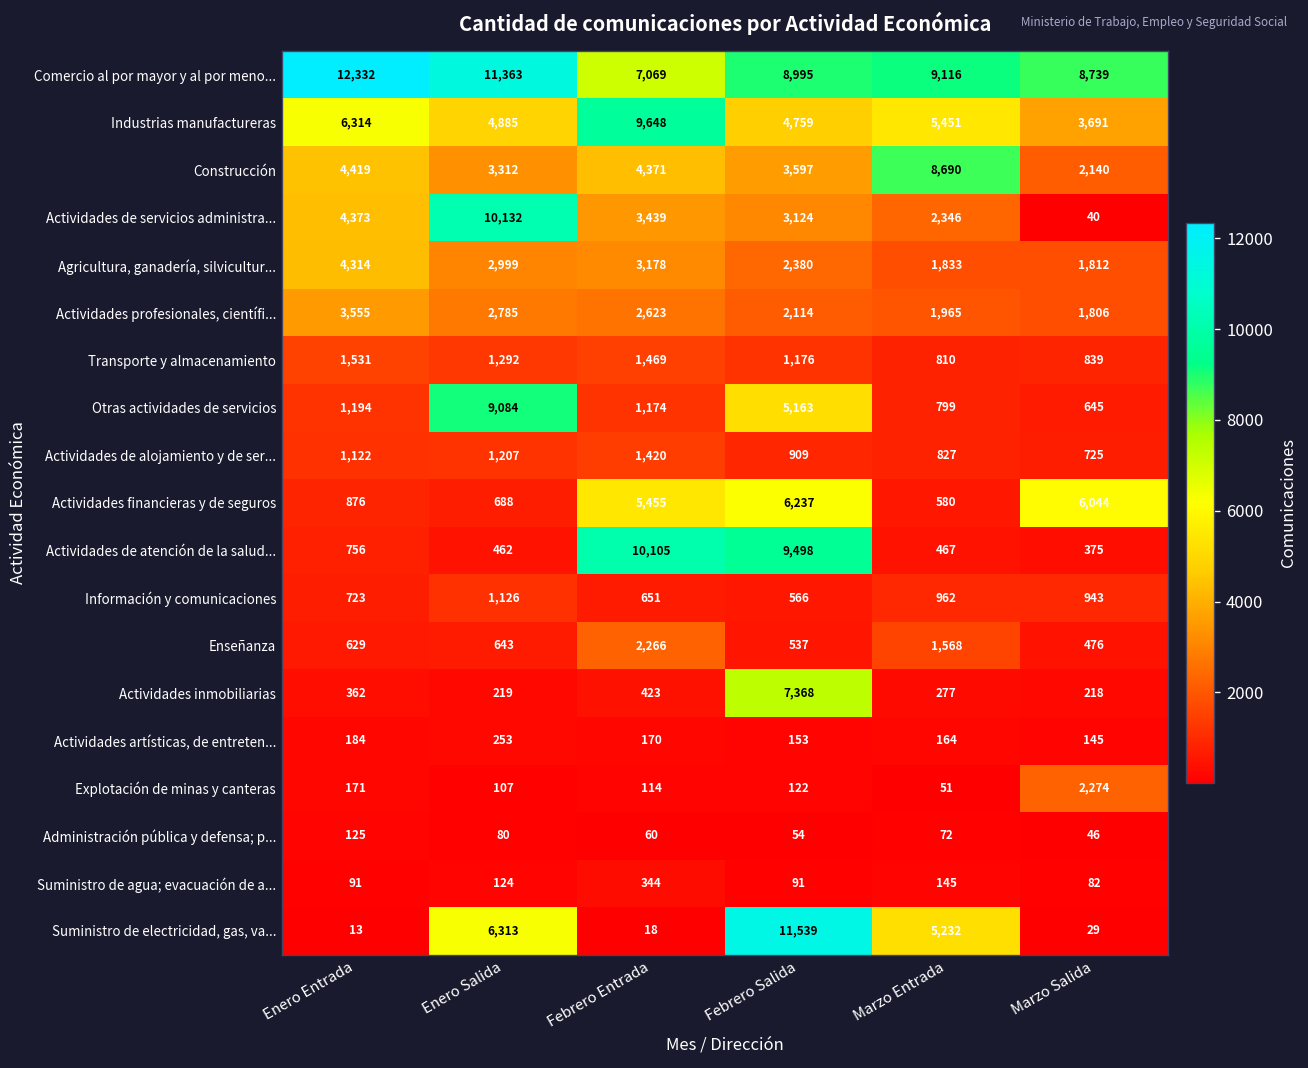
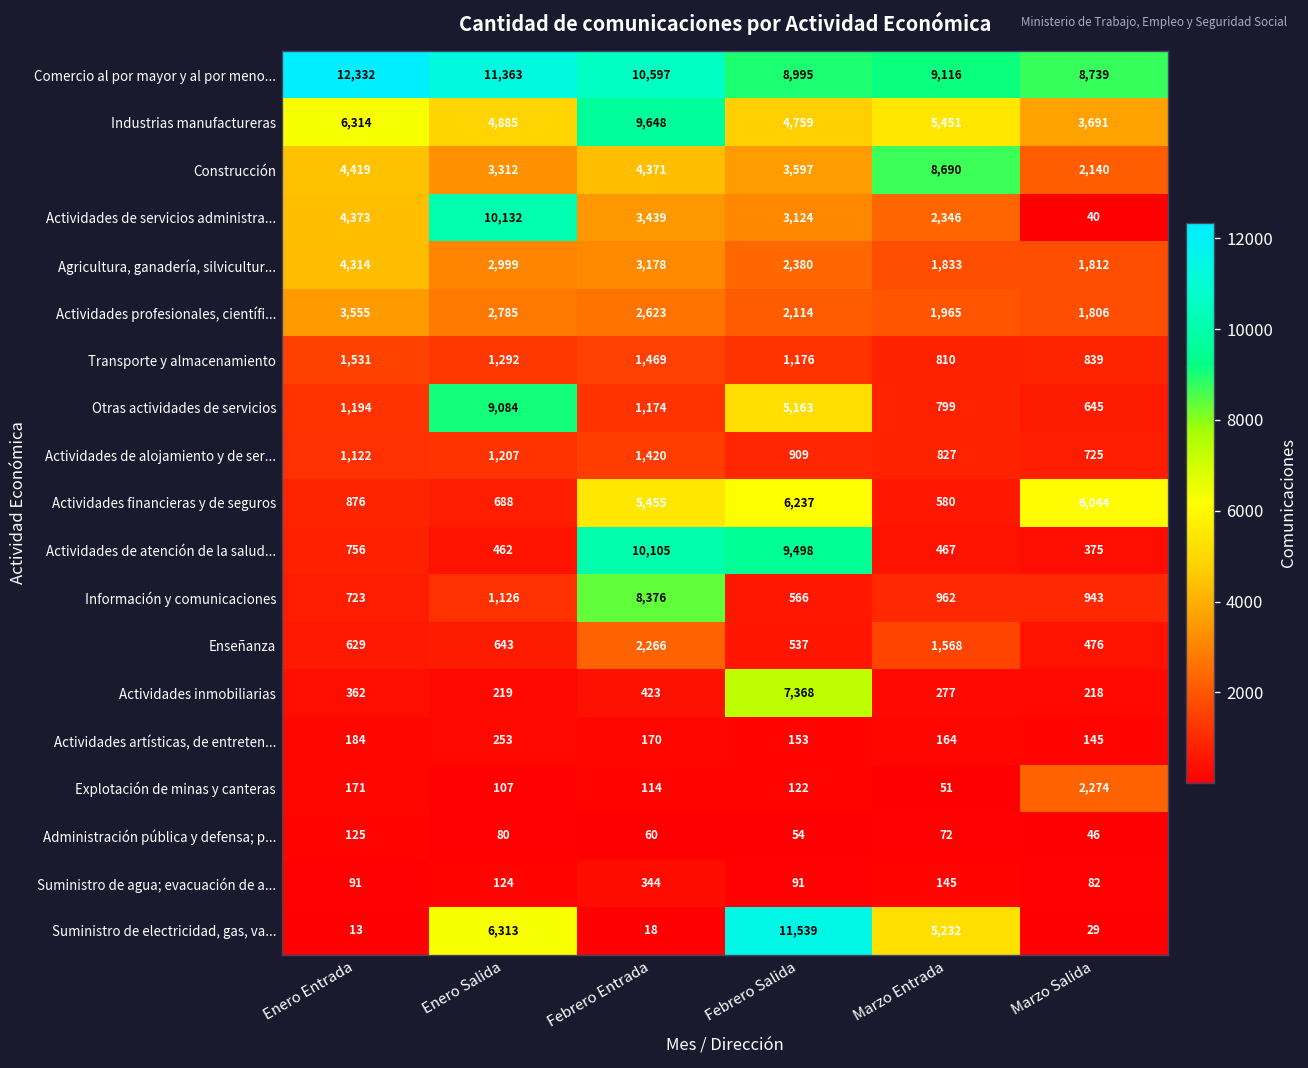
  {
    "Comercio al por mayor y al por meno...": {
      "Enero Entrada": "12,332",
      "Enero Salida": "11,363",
-     "Febrero Entrada": "7,069",
+     "Febrero Entrada": "10,597",
      "Febrero Salida": "8,995",
      "Marzo Entrada": "9,116",
      "Marzo Salida": "8,739"
    },
    "Industrias manufactureras": {
      "Enero Entrada": "6,314",
      "Enero Salida": "4,885",
      "Febrero Entrada": "9,648",
      "Febrero Salida": "4,759",
      "Marzo Entrada": "5,451",
      "Marzo Salida": "3,691"
    },
    "Construcción": {
      "Enero Entrada": "4,419",
      "Enero Salida": "3,312",
      "Febrero Entrada": "4,371",
      "Febrero Salida": "3,597",
      "Marzo Entrada": "8,690",
      "Marzo Salida": "2,140"
    },
    "Actividades de servicios administra...": {
      "Enero Entrada": "4,373",
      "Enero Salida": "10,132",
      "Febrero Entrada": "3,439",
      "Febrero Salida": "3,124",
      "Marzo Entrada": "2,346",
      "Marzo Salida": "40"
    },
    "Agricultura, ganadería, silvicultur...": {
      "Enero Entrada": "4,314",
      "Enero Salida": "2,999",
      "Febrero Entrada": "3,178",
      "Febrero Salida": "2,380",
      "Marzo Entrada": "1,833",
      "Marzo Salida": "1,812"
    },
    "Actividades profesionales, científi...": {
      "Enero Entrada": "3,555",
      "Enero Salida": "2,785",
      "Febrero Entrada": "2,623",
      "Febrero Salida": "2,114",
      "Marzo Entrada": "1,965",
      "Marzo Salida": "1,806"
    },
    "Transporte y almacenamiento": {
      "Enero Entrada": "1,531",
      "Enero Salida": "1,292",
      "Febrero Entrada": "1,469",
      "Febrero Salida": "1,176",
      "Marzo Entrada": "810",
      "Marzo Salida": "839"
    },
    "Otras actividades de servicios": {
      "Enero Entrada": "1,194",
      "Enero Salida": "9,084",
      "Febrero Entrada": "1,174",
      "Febrero Salida": "5,163",
      "Marzo Entrada": "799",
      "Marzo Salida": "645"
    },
    "Actividades de alojamiento y de ser...": {
      "Enero Entrada": "1,122",
      "Enero Salida": "1,207",
      "Febrero Entrada": "1,420",
      "Febrero Salida": "909",
      "Marzo Entrada": "827",
      "Marzo Salida": "725"
    },
    "Actividades financieras y de seguros": {
      "Enero Entrada": "876",
      "Enero Salida": "688",
      "Febrero Entrada": "5,455",
      "Febrero Salida": "6,237",
      "Marzo Entrada": "580",
      "Marzo Salida": "6,044"
    },
    "Actividades de atención de la salud...": {
      "Enero Entrada": "756",
      "Enero Salida": "462",
      "Febrero Entrada": "10,105",
      "Febrero Salida": "9,498",
      "Marzo Entrada": "467",
      "Marzo Salida": "375"
    },
    "Información y comunicaciones": {
      "Enero Entrada": "723",
      "Enero Salida": "1,126",
-     "Febrero Entrada": "651",
+     "Febrero Entrada": "8,376",
      "Febrero Salida": "566",
      "Marzo Entrada": "962",
      "Marzo Salida": "943"
    },
    "Enseñanza": {
      "Enero Entrada": "629",
      "Enero Salida": "643",
      "Febrero Entrada": "2,266",
      "Febrero Salida": "537",
      "Marzo Entrada": "1,568",
      "Marzo Salida": "476"
    },
    "Actividades inmobiliarias": {
      "Enero Entrada": "362",
      "Enero Salida": "219",
      "Febrero Entrada": "423",
      "Febrero Salida": "7,368",
      "Marzo Entrada": "277",
      "Marzo Salida": "218"
    },
    "Actividades artísticas, de entreten...": {
      "Enero Entrada": "184",
      "Enero Salida": "253",
      "Febrero Entrada": "170",
      "Febrero Salida": "153",
      "Marzo Entrada": "164",
      "Marzo Salida": "145"
    },
    "Explotación de minas y canteras": {
      "Enero Entrada": "171",
      "Enero Salida": "107",
      "Febrero Entrada": "114",
      "Febrero Salida": "122",
      "Marzo Entrada": "51",
      "Marzo Salida": "2,274"
    },
    "Administración pública y defensa; p...": {
      "Enero Entrada": "125",
      "Enero Salida": "80",
      "Febrero Entrada": "60",
      "Febrero Salida": "54",
      "Marzo Entrada": "72",
      "Marzo Salida": "46"
    },
    "Suministro de agua; evacuación de a...": {
      "Enero Entrada": "91",
      "Enero Salida": "124",
      "Febrero Entrada": "344",
      "Febrero Salida": "91",
      "Marzo Entrada": "145",
      "Marzo Salida": "82"
    },
    "Suministro de electricidad, gas, va...": {
      "Enero Entrada": "13",
      "Enero Salida": "6,313",
      "Febrero Entrada": "18",
      "Febrero Salida": "11,539",
      "Marzo Entrada": "5,232",
      "Marzo Salida": "29"
    }
  }
